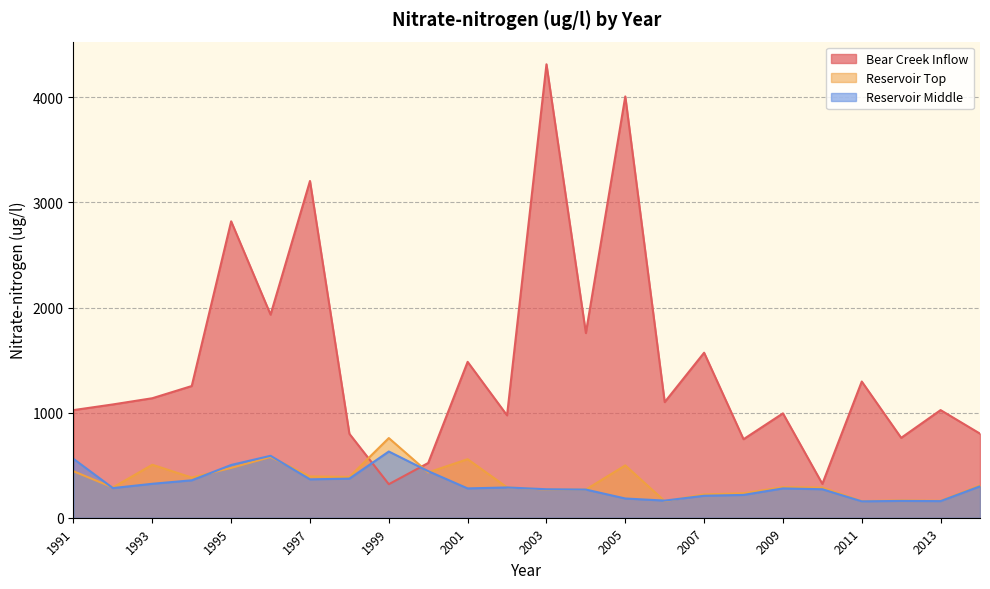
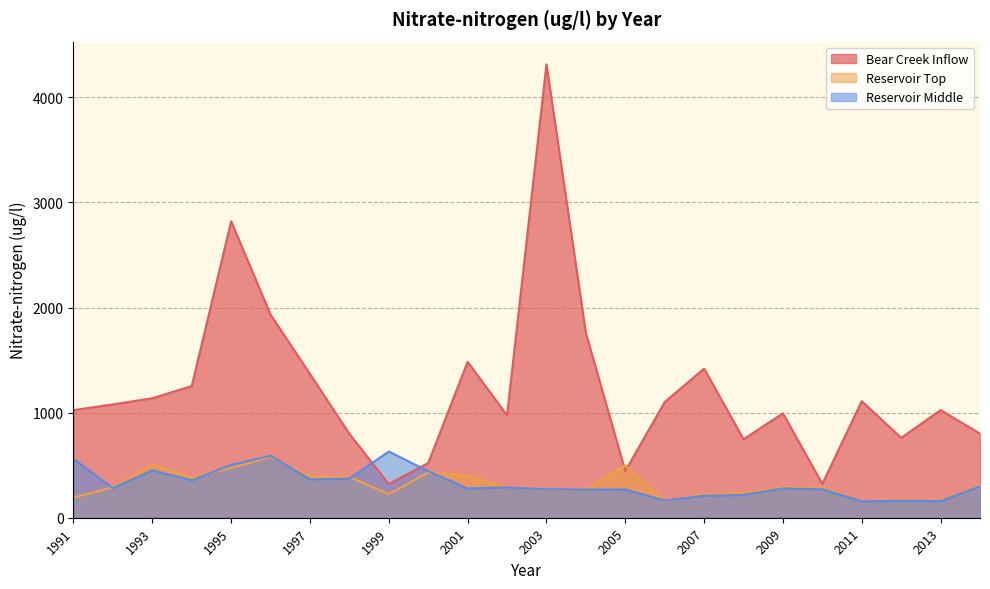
  {
    "Bear Creek Inflow": {
      "1991": 1020,
      "1993": 1140,
      "1995": 2820,
-     "1997": 3200,
+     "1997": 1370,
      "1999": 320,
      "2001": 1480,
      "2003": 4310,
-     "2005": 4010,
-     "2007": 1570,
+     "2005": 440,
+     "2007": 1420,
      "2009": 990,
-     "2011": 1300,
+     "2011": 1110,
      "2013": 1020
    },
    "Reservoir Top": {
-     "1991": 440,
+     "1991": 190,
      "1993": 500,
      "1995": 470,
      "1997": 390,
-     "1999": 760,
-     "2001": 560,
+     "1999": 220,
+     "2001": 400,
      "2005": 500
    },
    "Reservoir Middle": {
      "1991": 560,
-     "1993": 320,
+     "1993": 450,
      "1995": 500,
      "1997": 370,
      "1999": 630,
      "2001": 280,
-     "2005": 180
+     "2005": 270
    }
  }
